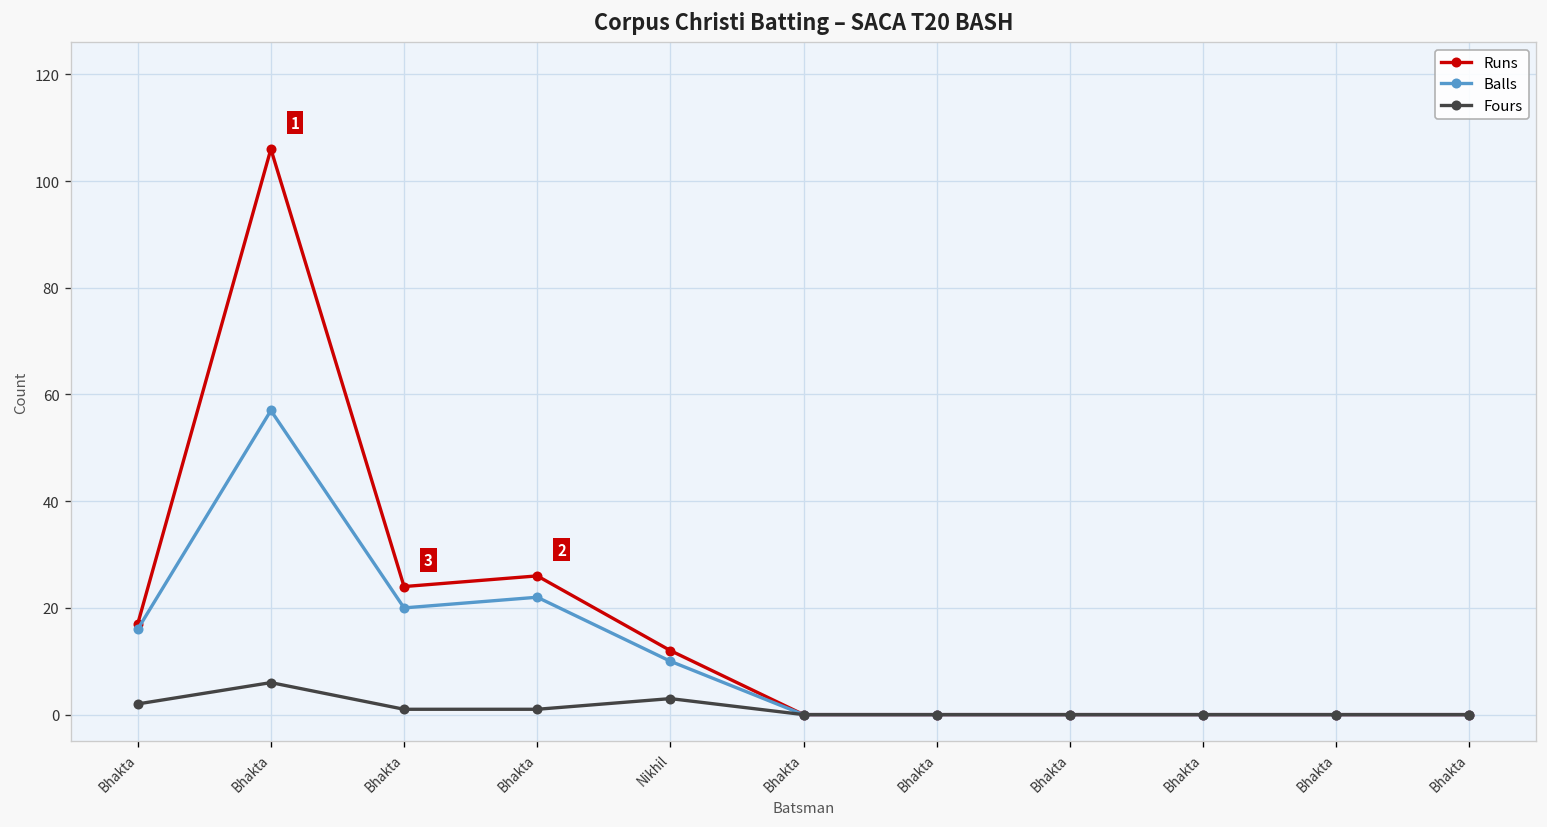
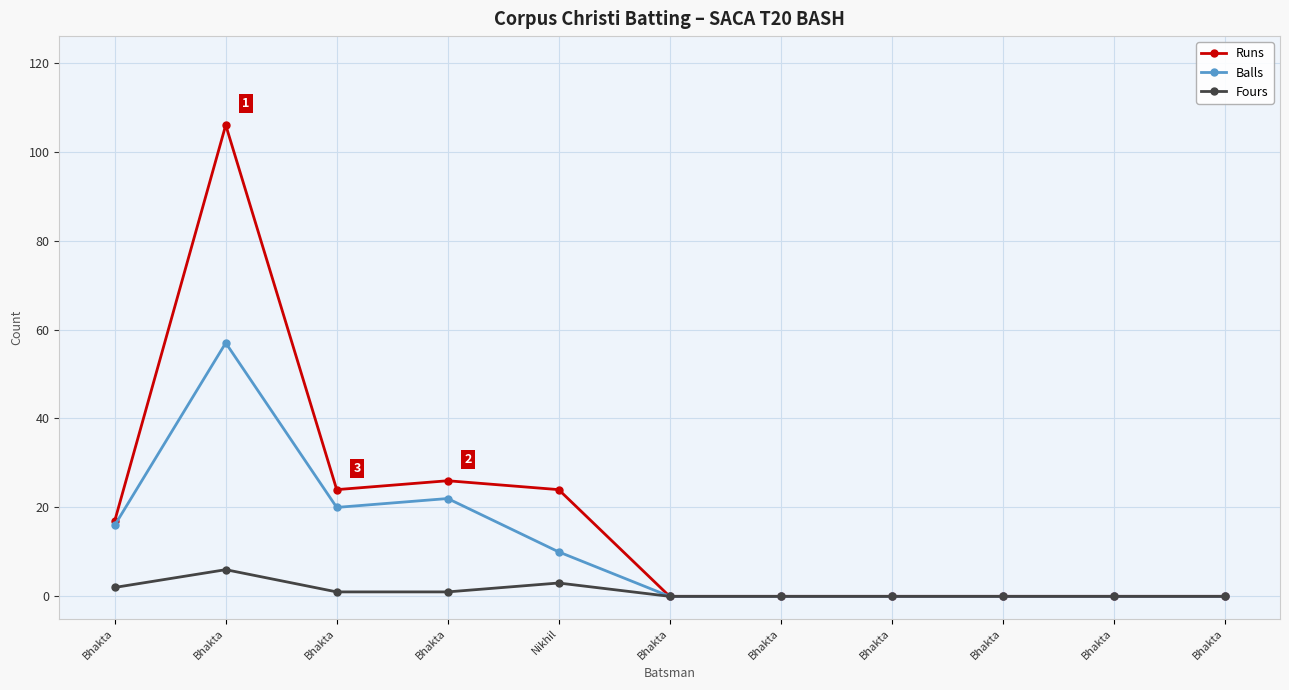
  {
    "Runs": {
-     "Nikhil": 12
+     "Nikhil": 24
    },
    "Balls": {
      "Nikhil": 10
    },
    "Fours": {
      "Nikhil": 3
    }
  }
